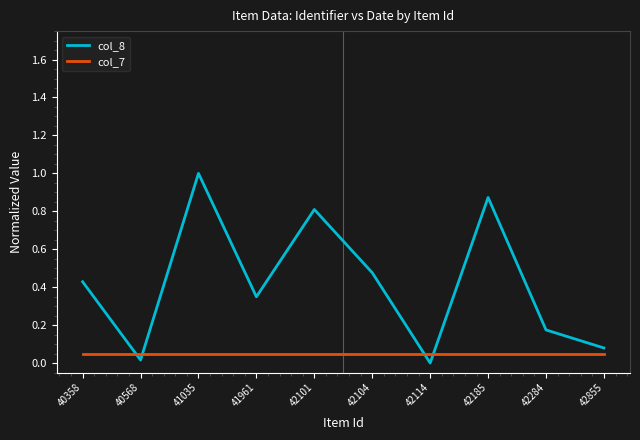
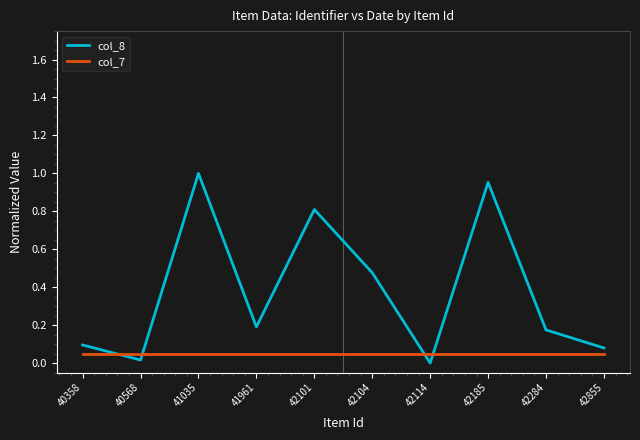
  {
    "col_8": {
-     "40358": 0.43,
+     "40358": 0.10,
      "40568": 0.02,
      "41035": 1.00,
-     "41961": 0.35,
+     "41961": 0.19,
      "42101": 0.81,
      "42104": 0.48,
      "42114": 0.00,
-     "42185": 0.87,
+     "42185": 0.95,
      "42284": 0.17,
      "42855": 0.08
    },
    "col_7": {
      "40358": 0.05,
      "40568": 0.05,
      "41035": 0.05,
      "41961": 0.05,
      "42101": 0.05,
      "42104": 0.05,
      "42114": 0.05,
      "42185": 0.05,
      "42284": 0.05,
      "42855": 0.05
    }
  }
